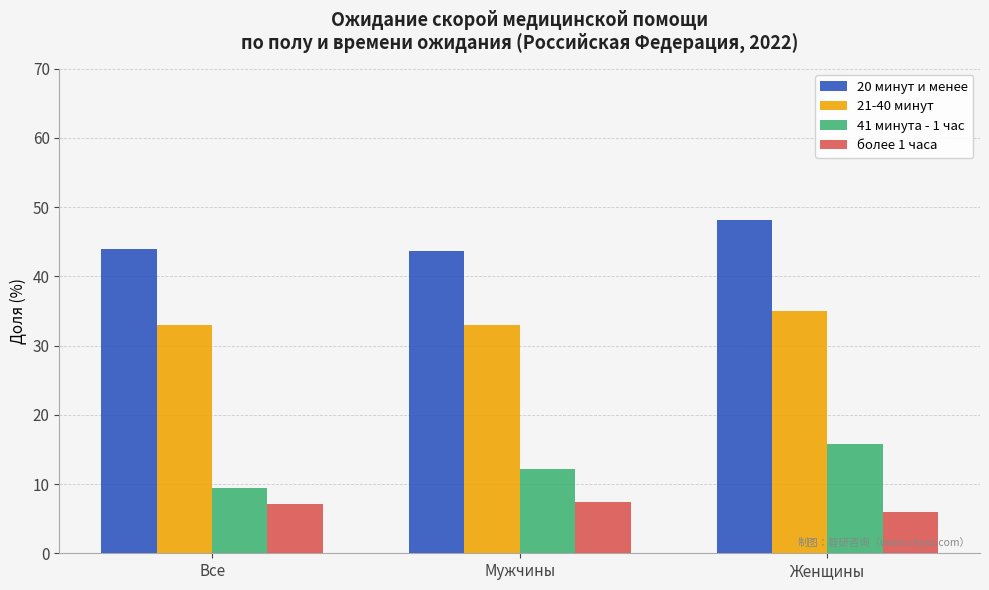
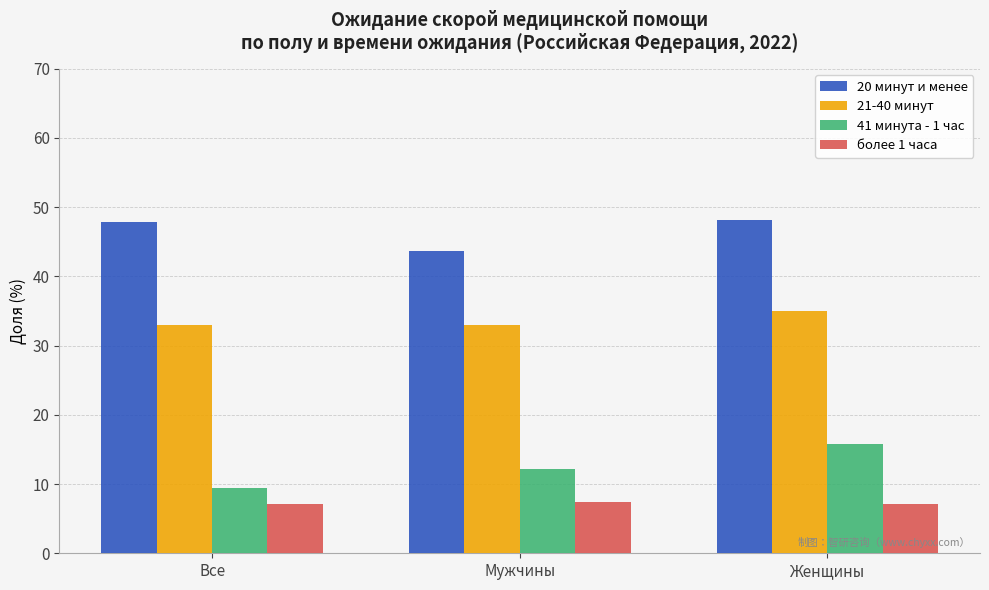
  {
    "20 минут и менее": {
-     "Все": 44,
+     "Все": 48,
      "Мужчины": 44,
      "Женщины": 48
    },
    "21-40 минут": {
      "Все": 33,
      "Мужчины": 33,
      "Женщины": 35
    },
    "41 минута - 1 час": {
      "Все": 10,
      "Мужчины": 12,
      "Женщины": 16
    },
    "более 1 часа": {
      "Все": 7,
      "Мужчины": 7,
-     "Женщины": 6
+     "Женщины": 7
    }
  }
